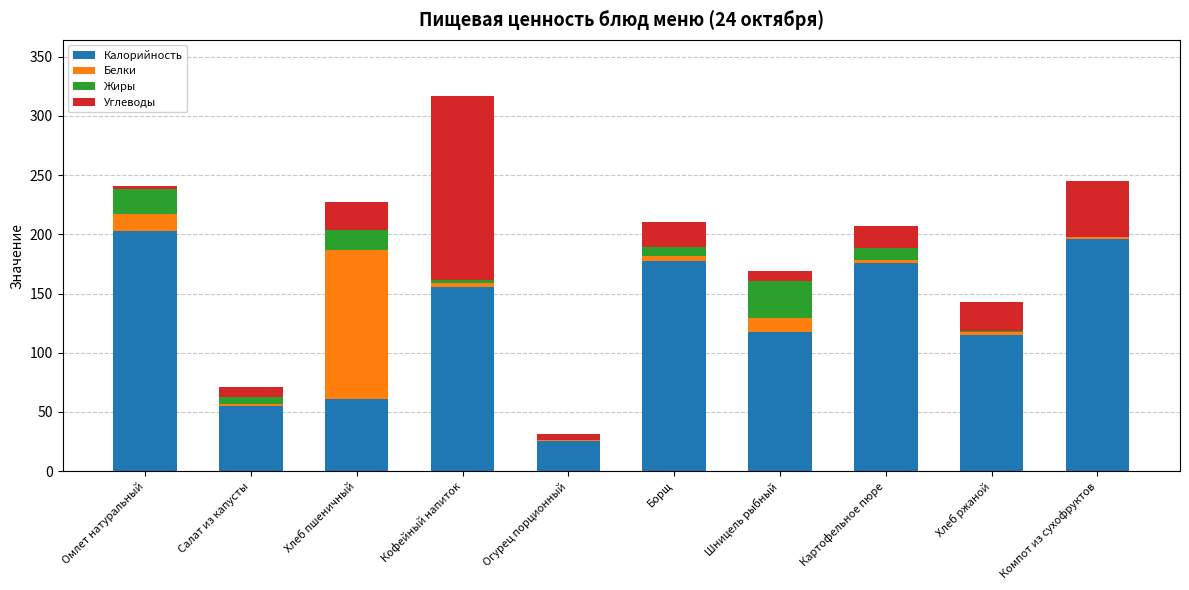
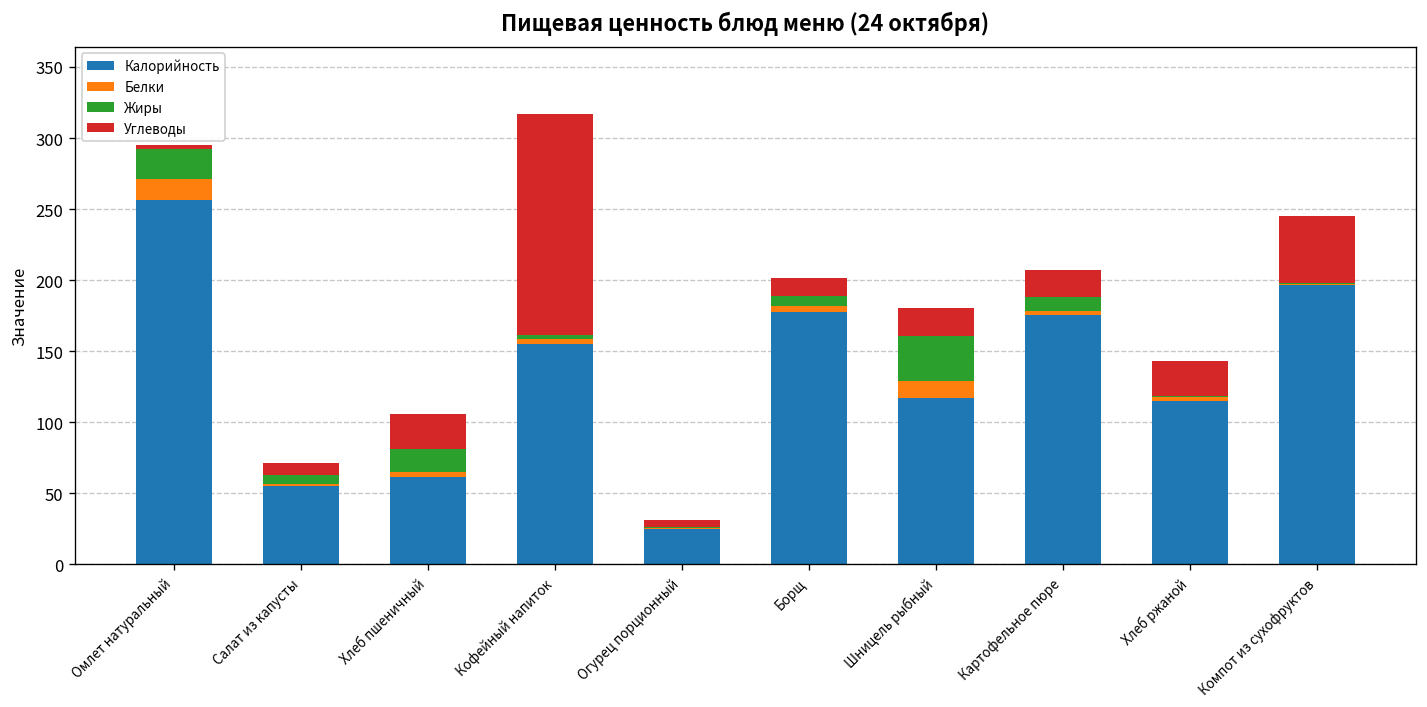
  {
    "Калорийность": {
-     "Омлет натуральный": 203,
+     "Омлет натуральный": 257,
      "Салат из капусты": 55,
      "Хлеб пшеничный": 61,
      "Кофейный напиток": 155,
      "Огурец порционный": 25,
      "Борщ": 178,
      "Шницель рыбный": 117,
      "Картофельное пюре": 175,
      "Хлеб ржаной": 115,
      "Компот из сухофруктов": 196
    },
    "Белки": {
      "Омлет натуральный": 15,
-     "Хлеб пшеничный": 126,
+     "Хлеб пшеничный": 4,
      "Кофейный напиток": 4,
      "Борщ": 4,
      "Шницель рыбный": 12,
      "Картофельное пюре": 3,
      "Хлеб ржаной": 3
    },
    "Жиры": {
      "Омлет натуральный": 21,
      "Салат из капусты": 6,
      "Хлеб пшеничный": 16,
      "Кофейный напиток": 3,
      "Борщ": 8,
      "Шницель рыбный": 32,
      "Картофельное пюре": 10
    },
    "Углеводы": {
      "Омлет натуральный": 3,
      "Салат из капусты": 9,
      "Хлеб пшеничный": 24,
      "Кофейный напиток": 155,
      "Огурец порционный": 5,
-     "Борщ": 21,
-     "Шницель рыбный": 8,
+     "Борщ": 12,
+     "Шницель рыбный": 20,
      "Картофельное пюре": 19,
      "Хлеб ржаной": 25,
      "Компот из сухофруктов": 47
    }
  }
